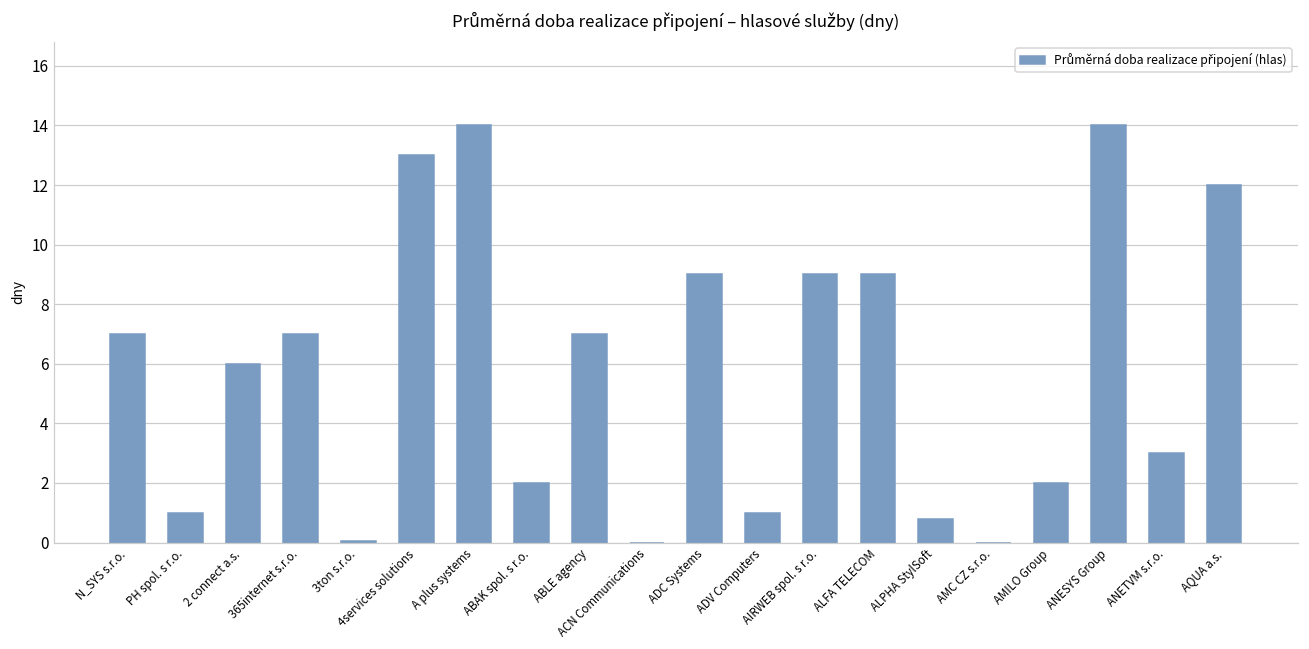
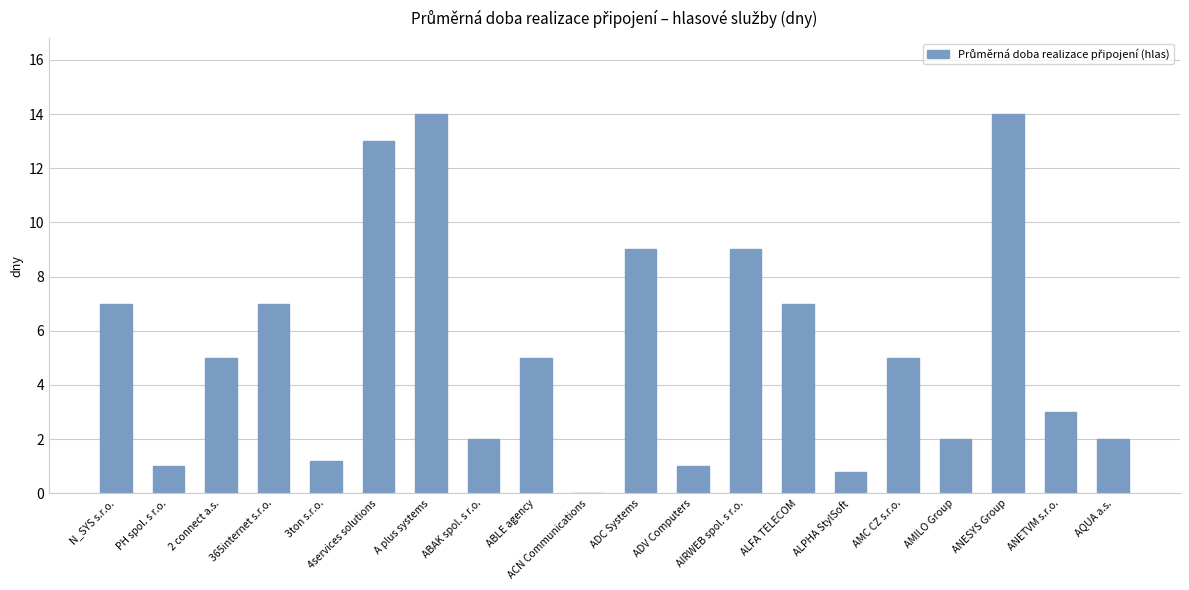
  {
    "N_SYS s.r.o.": 7.0,
    "PH spol. s r.o.": 1.0,
-   "2 connect a.s.": 6,
+   "2 connect a.s.": 5,
    "365internet s.r.o.": 7.0,
-   "3ton s.r.o.": 0.0,
+   "3ton s.r.o.": 1.2,
    "4services solutions": 13.0,
    "A plus systems": 14.0,
    "ABAK spol. s r.o.": 2.0,
-   "ABLE agency": 7,
+   "ABLE agency": 5,
    "ACN Communications": 0.0,
    "ADC Systems": 9.0,
    "ADV Computers": 1.0,
    "AIRWEB spol. s r.o.": 9.0,
-   "ALFA TELECOM": 9,
+   "ALFA TELECOM": 7,
    "ALPHA StylSoft": 0.8,
-   "AMC CZ s.r.o.": 0,
+   "AMC CZ s.r.o.": 5,
    "AMILO Group": 2.0,
    "ANESYS Group": 14.0,
    "ANETVM s.r.o.": 3.0,
-   "AQUA a.s.": 12
+   "AQUA a.s.": 2
  }
